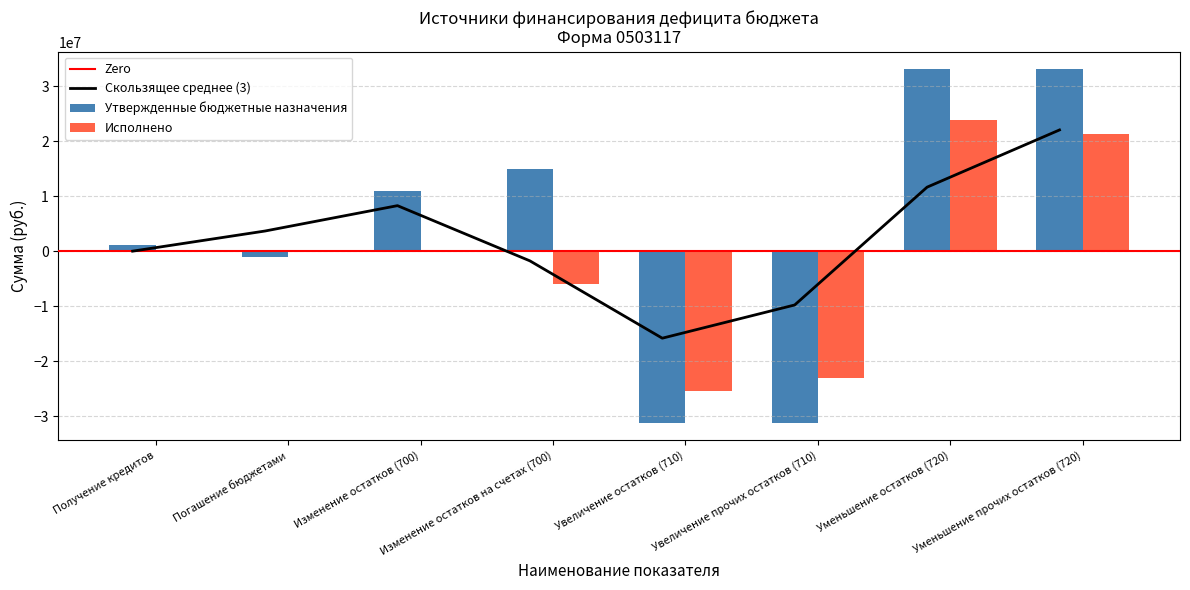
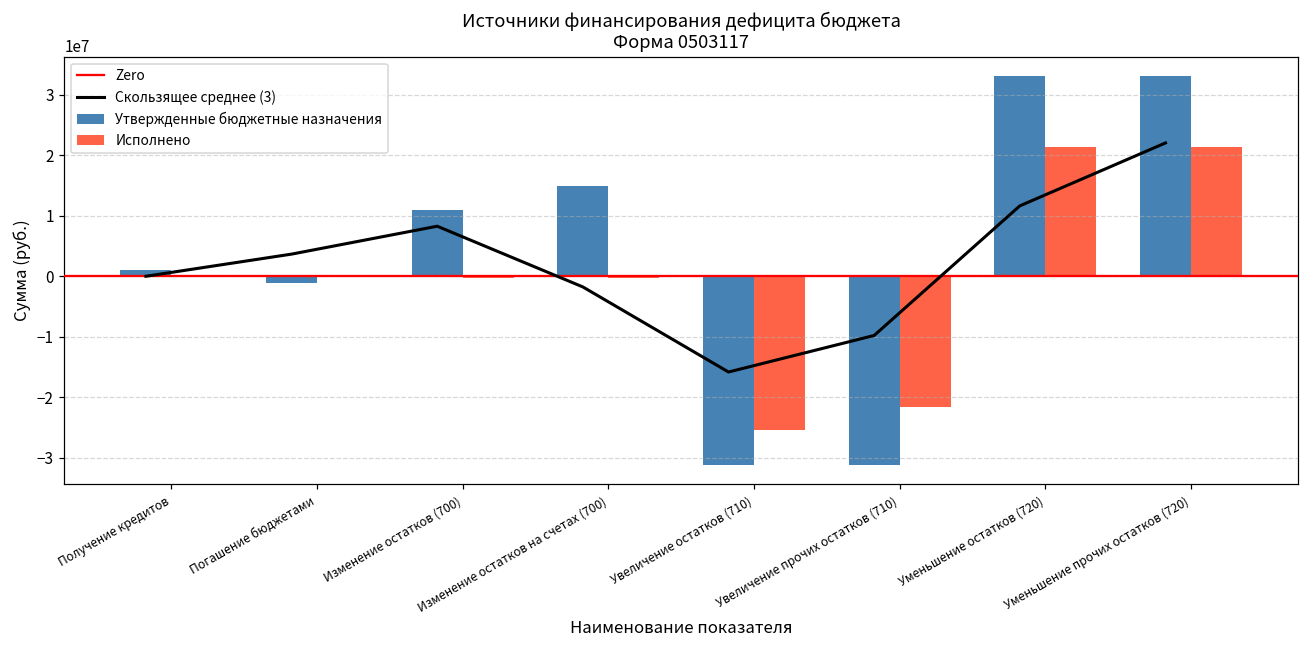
  {
    "Утвержденные бюджетные назначения": {
      "Получение кредитов": 1000000,
      "Погашение бюджетами": -1000000,
      "Изменение остатков (700)": 11000000,
      "Изменение остатков на счетах (700)": 15000000,
      "Увеличение остатков (710)": -31000000,
      "Увеличение прочих остатков (710)": -31000000,
      "Уменьшение остатков (720)": 33000000,
      "Уменьшение прочих остатков (720)": 33000000
    },
    "Исполнено": {
      "Получение кредитов": 0,
      "Погашение бюджетами": 0,
-     "Изменение остатков на счетах (700)": -6000000,
+     "Изменение остатков на счетах (700)": 0,
      "Увеличение остатков (710)": -25000000,
-     "Увеличение прочих остатков (710)": -23000000,
-     "Уменьшение остатков (720)": 24000000,
+     "Увеличение прочих остатков (710)": -22000000,
+     "Уменьшение остатков (720)": 21000000,
      "Уменьшение прочих остатков (720)": 21000000
    }
  }
